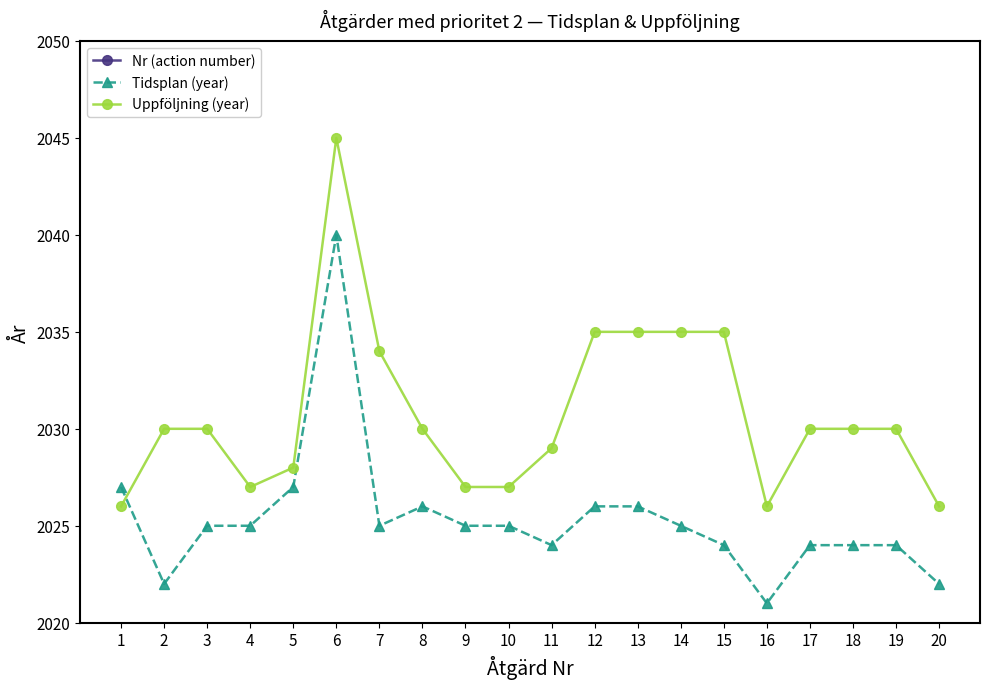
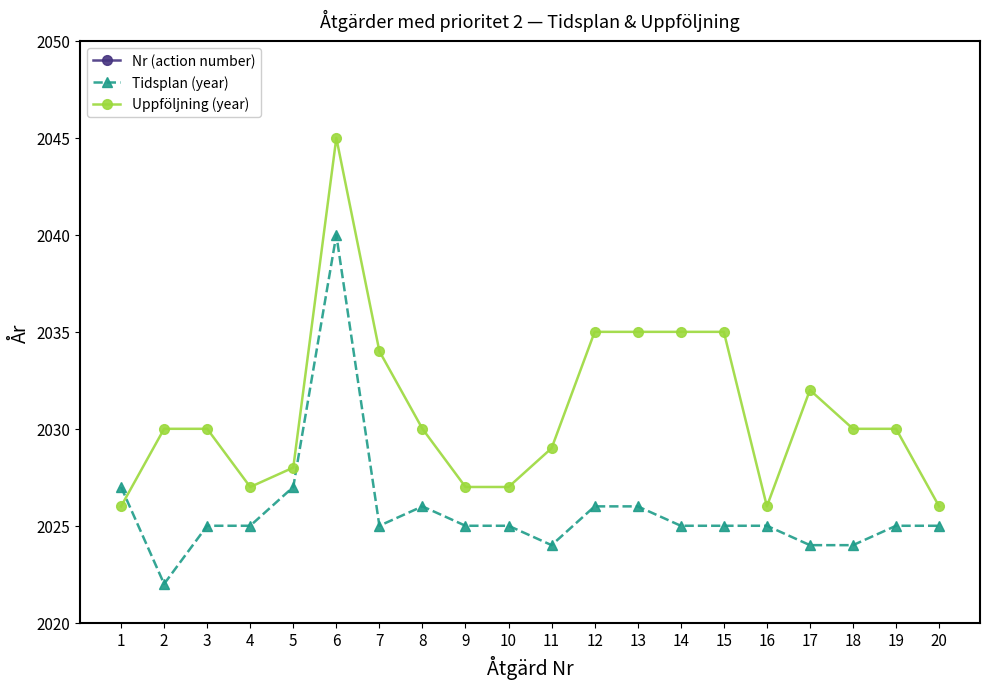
  {
    "Tidsplan (year)": {
      "1": 2027,
      "2": 2022,
      "3": 2025,
      "4": 2025,
      "5": 2027,
      "6": 2040,
      "7": 2025,
      "8": 2026,
      "9": 2025,
      "10": 2025,
      "11": 2024,
      "12": 2026,
      "13": 2026,
      "14": 2025,
-     "15": 2024,
-     "16": 2021,
+     "15": 2025,
+     "16": 2025,
      "17": 2024,
      "18": 2024,
-     "19": 2024,
-     "20": 2022
+     "19": 2025,
+     "20": 2025
    },
    "Uppföljning (year)": {
      "1": 2026,
      "2": 2030,
      "3": 2030,
      "4": 2027,
      "5": 2028,
      "6": 2045,
      "7": 2034,
      "8": 2030,
      "9": 2027,
      "10": 2027,
      "11": 2029,
      "12": 2035,
      "13": 2035,
      "14": 2035,
      "15": 2035,
      "16": 2026,
-     "17": 2030,
+     "17": 2032,
      "18": 2030,
      "19": 2030,
      "20": 2026
    }
  }
